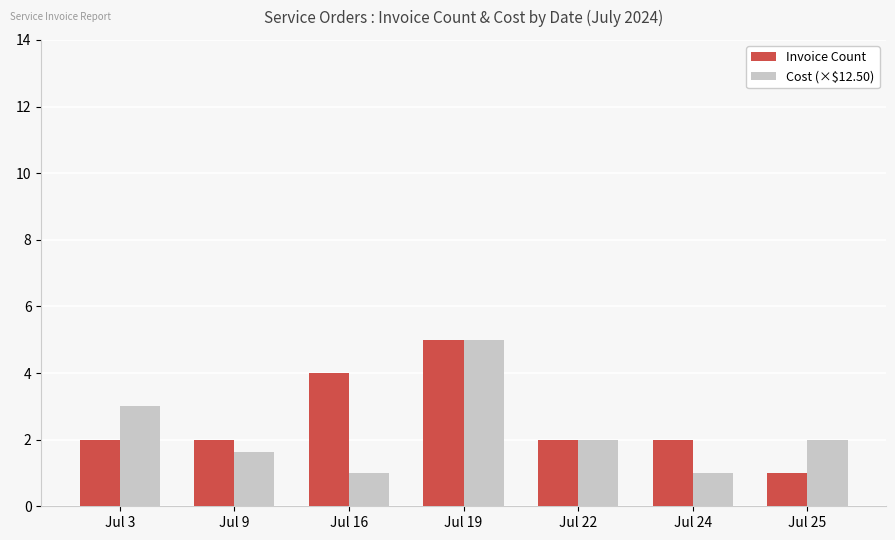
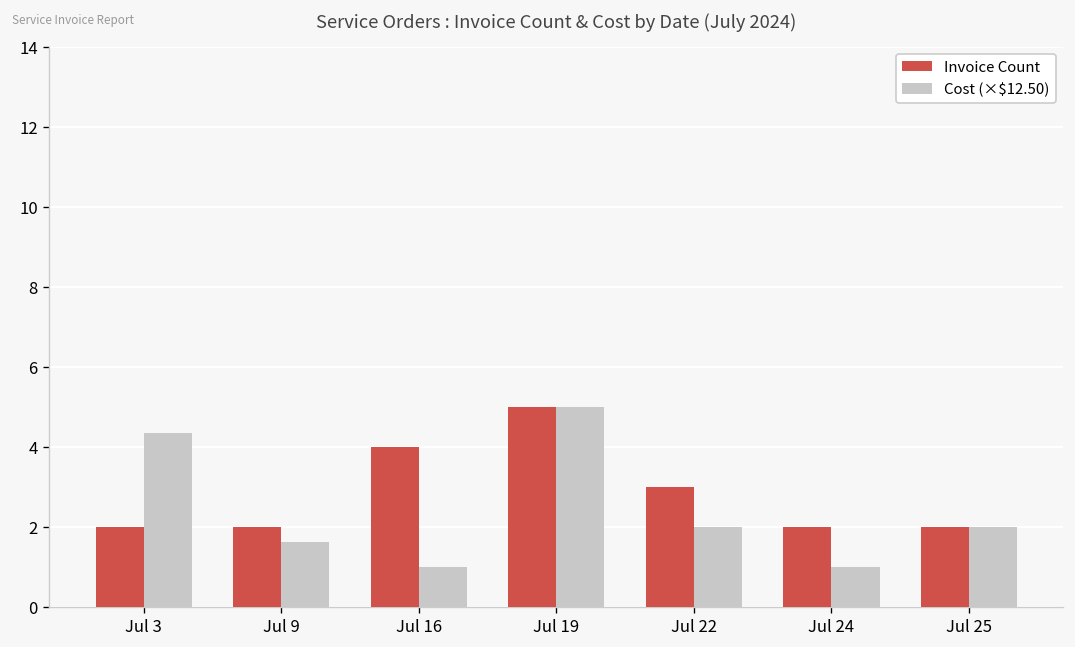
  {
    "Invoice Count": {
      "Jul 3": 2,
      "Jul 9": 2,
      "Jul 16": 4,
      "Jul 19": 5,
-     "Jul 22": 2,
+     "Jul 22": 3,
      "Jul 24": 2,
-     "Jul 25": 1
+     "Jul 25": 2
    },
    "Cost (×$12.50)": {
-     "Jul 3": 3.0,
+     "Jul 3": 4.4,
      "Jul 9": 1.6,
      "Jul 16": 1.0,
      "Jul 19": 5.0,
      "Jul 22": 2.0,
      "Jul 24": 1.0,
      "Jul 25": 2.0
    }
  }
